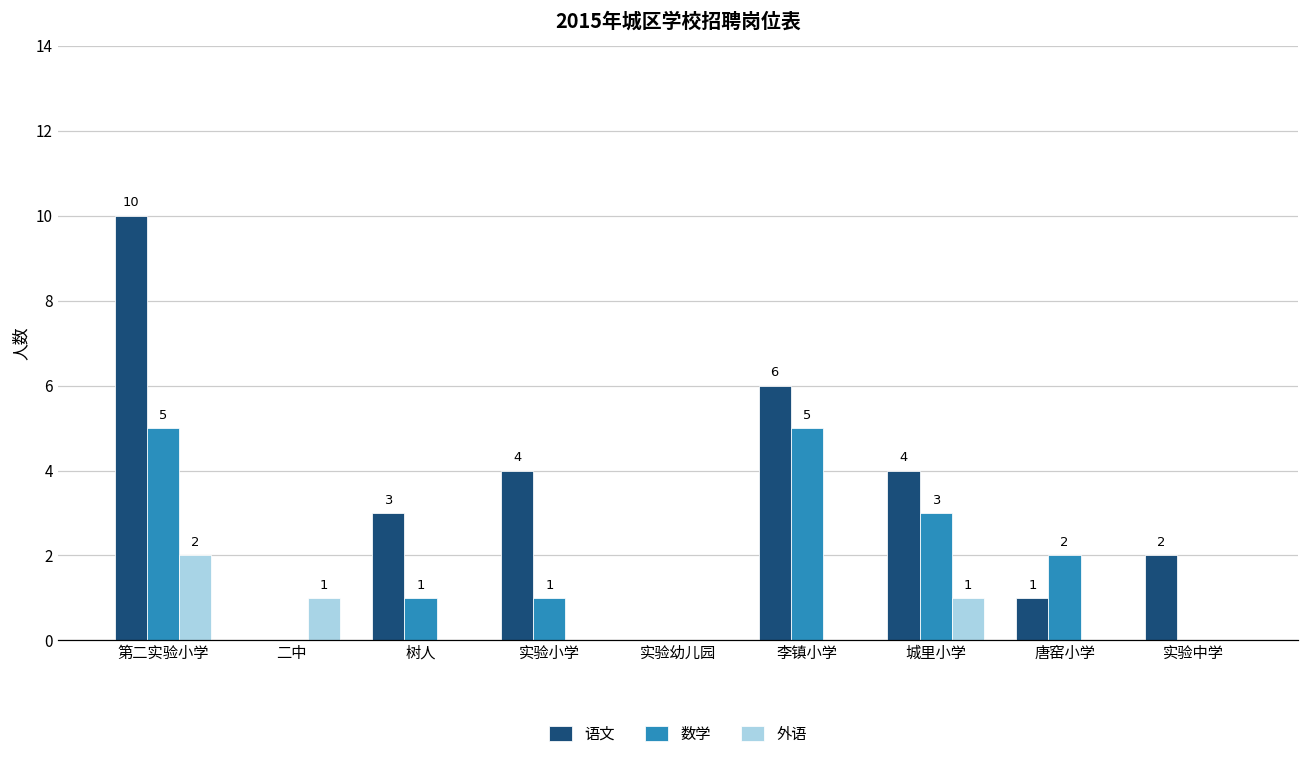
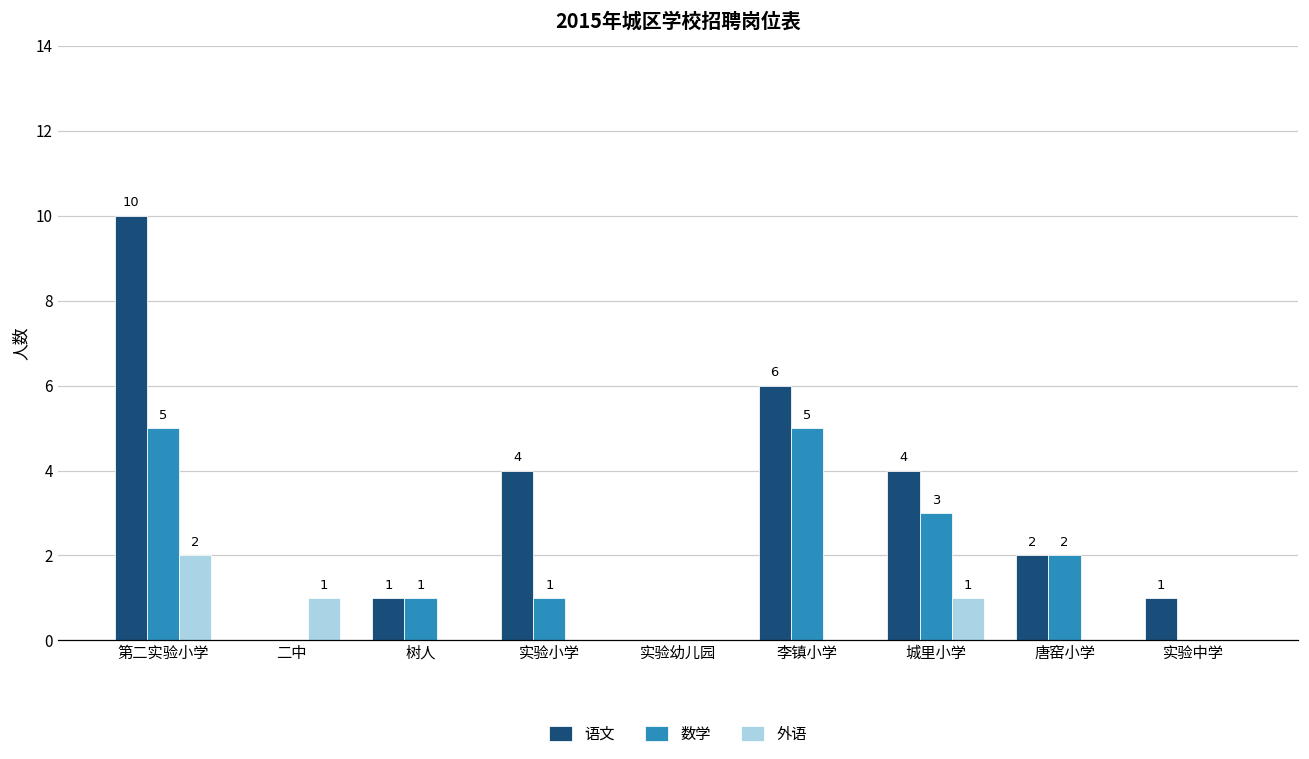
  {
    "语文": {
      "第二实验小学": 10,
-     "树人": 3,
+     "树人": 1,
      "实验小学": 4,
      "李镇小学": 6,
      "城里小学": 4,
-     "唐窑小学": 1,
-     "实验中学": 2
+     "唐窑小学": 2,
+     "实验中学": 1
    },
    "数学": {
      "第二实验小学": 5,
      "树人": 1,
      "实验小学": 1,
      "李镇小学": 5,
      "城里小学": 3,
      "唐窑小学": 2
    },
    "外语": {
      "第二实验小学": 2,
      "二中": 1,
      "城里小学": 1
    }
  }
